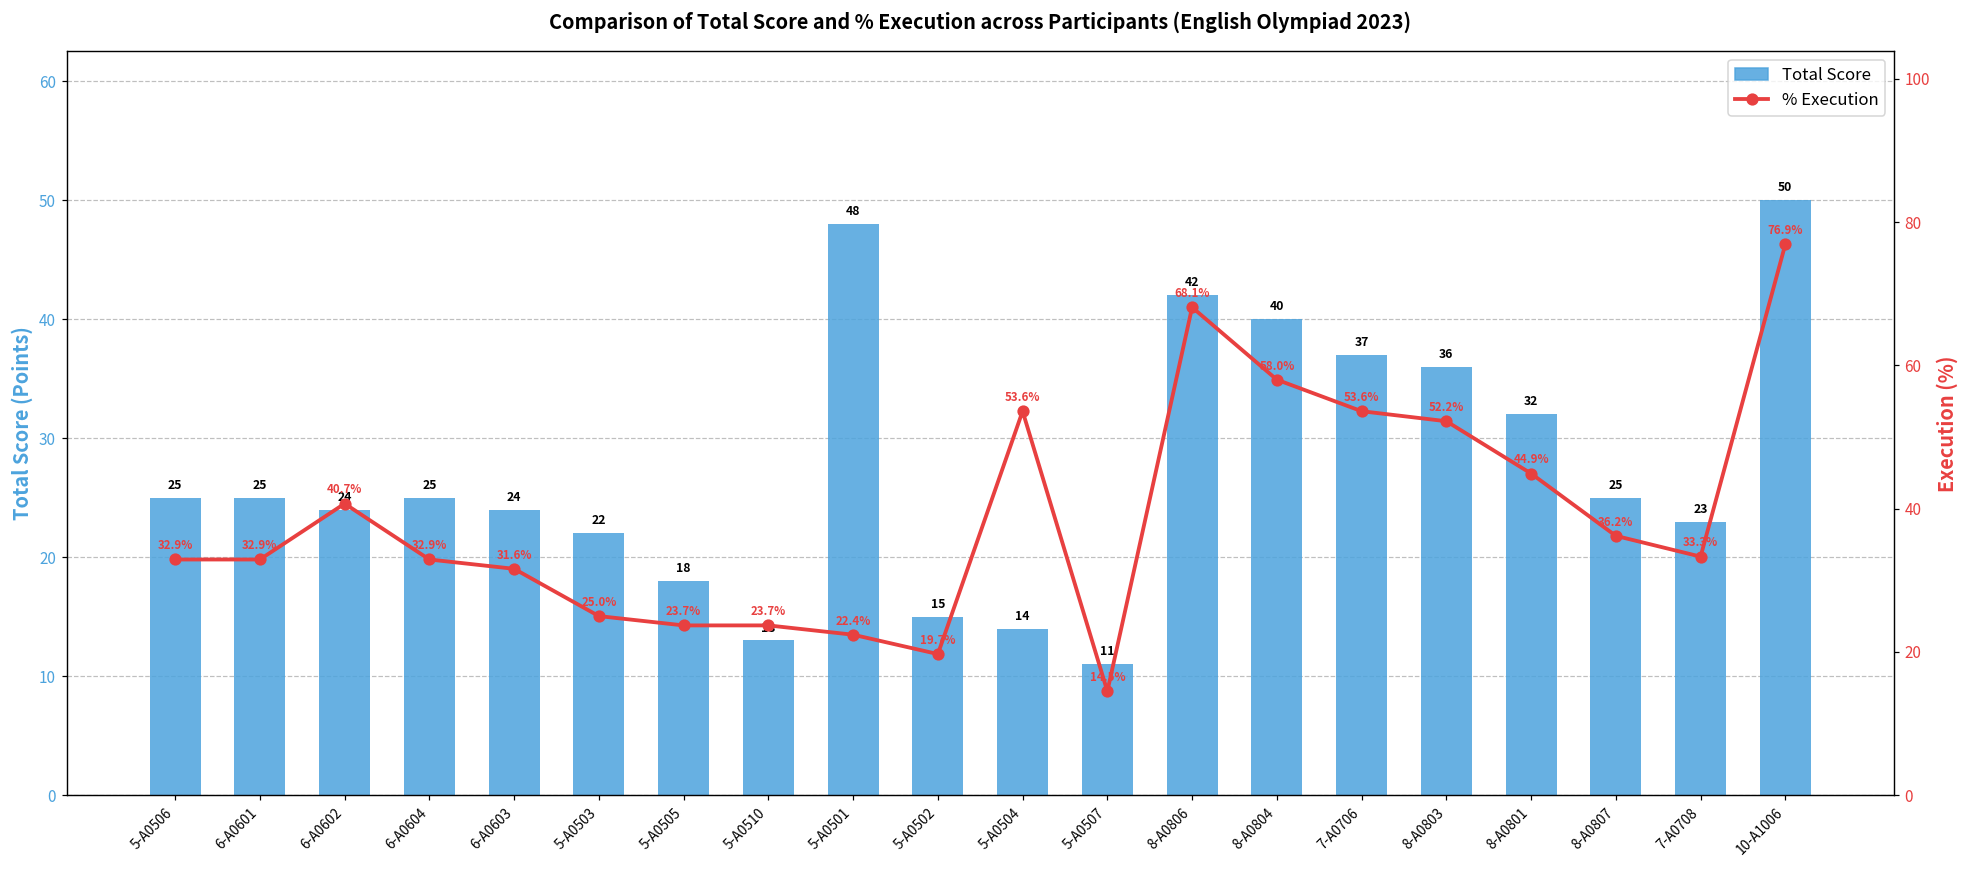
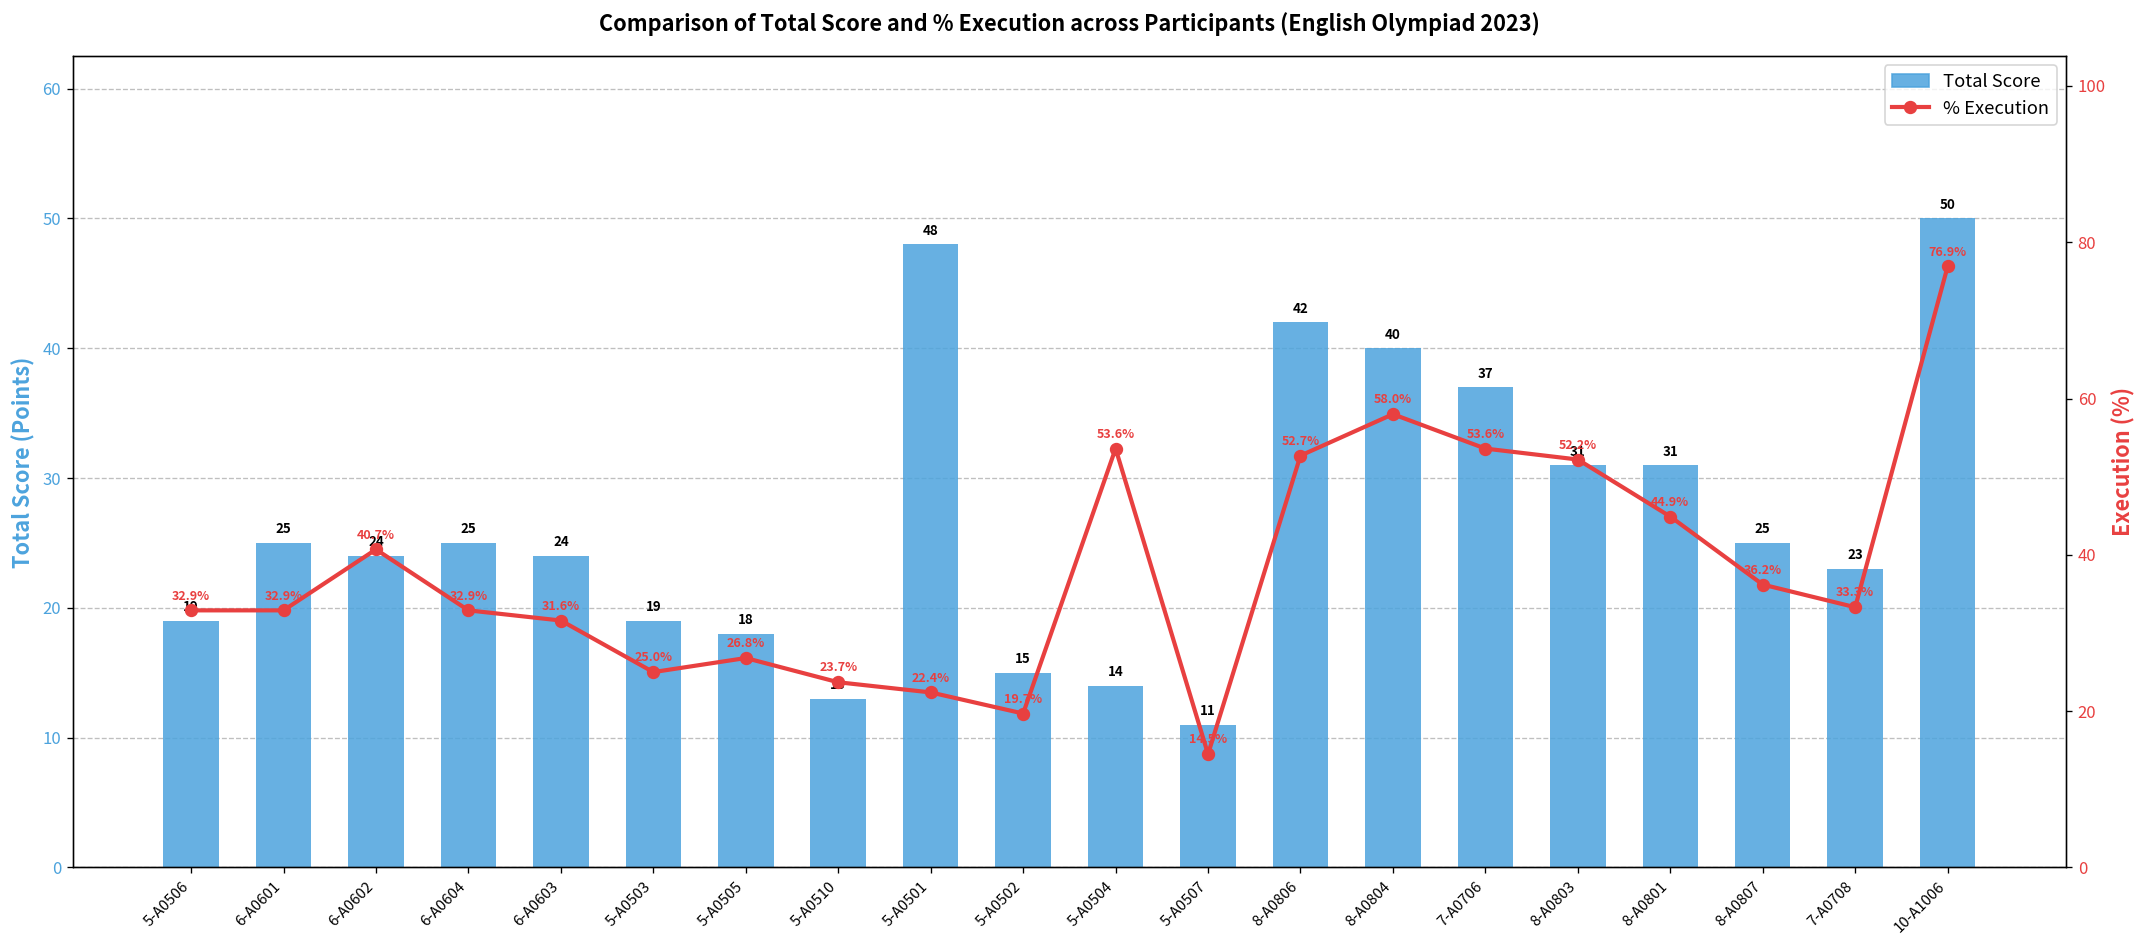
  {
    "Total Score": {
-     "5-А0506": "25",
+     "5-А0506": "19",
      "6-А0601": "25",
      "6-А0604": "25",
      "6-А0603": "24",
-     "5-А0503": "22",
+     "5-А0503": "19",
      "5-А0505": "18",
      "5-А0501": "48",
      "5-А0502": "15",
      "5-А0504": "14",
      "5-А0507": "11",
      "8-А0806": "42",
      "8-А0804": "40",
      "7-А0706": "37",
-     "8-А0803": "36",
-     "8-А0801": "32",
+     "8-А0803": "31",
+     "8-А0801": "31",
      "8-А0807": "25",
      "7-А0708": "23",
      "10-А1006": "50"
    },
    "% Execution": {
      "5-А0506": "32.9%",
      "6-А0601": "32.9%",
      "6-А0604": "32.9%",
      "6-А0603": "31.6%",
      "5-А0503": "25.0%",
-     "5-А0505": "23.7%",
+     "5-А0505": "26.8%",
      "5-А0510": "23.7%",
      "5-А0501": "22.4%",
      "5-А0502": "19.7%",
      "5-А0504": "53.6%",
      "5-А0507": "14.5%",
-     "8-А0806": "68.1%",
+     "8-А0806": "52.7%",
      "8-А0804": "58.0%",
      "7-А0706": "53.6%",
      "8-А0803": "52.2%",
      "8-А0801": "44.9%",
      "8-А0807": "36.2%",
      "7-А0708": "33.3%",
      "10-А1006": "76.9%"
    }
  }
